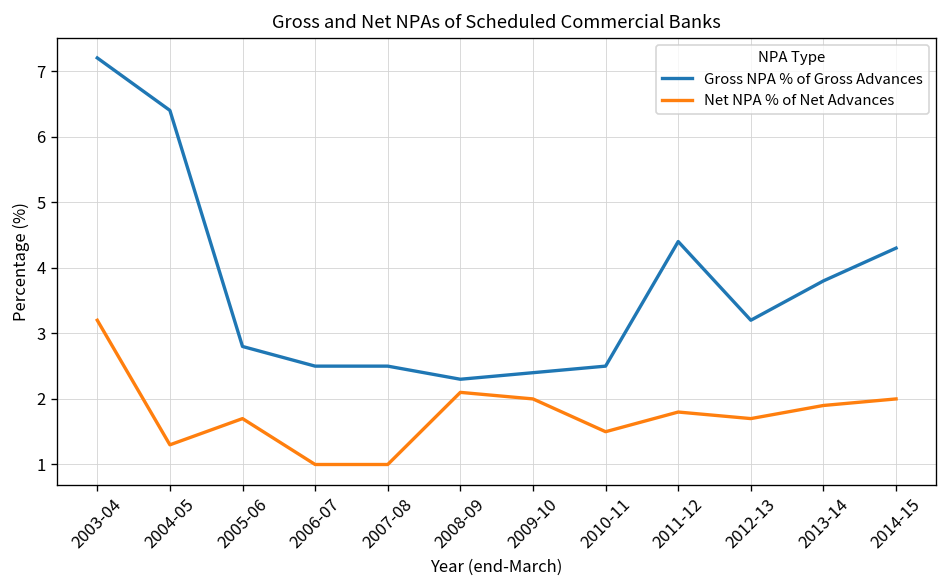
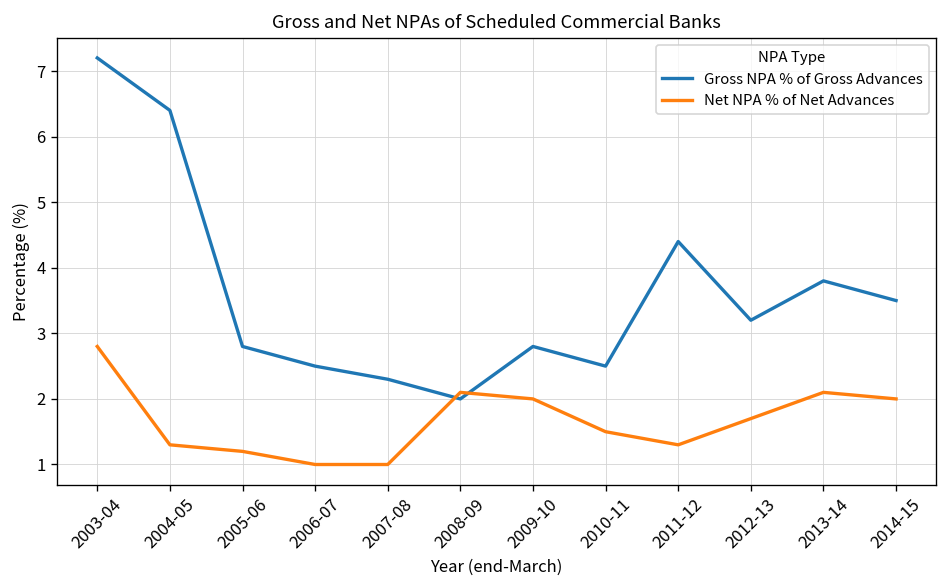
  {
    "Gross NPA % of Gross Advances": {
      "2003-04": 7.2,
      "2004-05": 6.4,
      "2005-06": 2.8,
      "2006-07": 2.5,
-     "2007-08": 2.5,
-     "2008-09": 2.3,
-     "2009-10": 2.4,
+     "2007-08": 2.3,
+     "2008-09": 2.0,
+     "2009-10": 2.8,
      "2010-11": 2.5,
      "2011-12": 4.4,
      "2012-13": 3.2,
      "2013-14": 3.8,
-     "2014-15": 4.3
+     "2014-15": 3.5
    },
    "Net NPA % of Net Advances": {
-     "2003-04": 3.2,
+     "2003-04": 2.8,
      "2004-05": 1.3,
-     "2005-06": 1.7,
+     "2005-06": 1.2,
      "2006-07": 1.0,
      "2007-08": 1.0,
      "2008-09": 2.1,
      "2009-10": 2.0,
      "2010-11": 1.5,
-     "2011-12": 1.8,
+     "2011-12": 1.3,
      "2012-13": 1.7,
-     "2013-14": 1.9,
+     "2013-14": 2.1,
      "2014-15": 2.0
    }
  }
